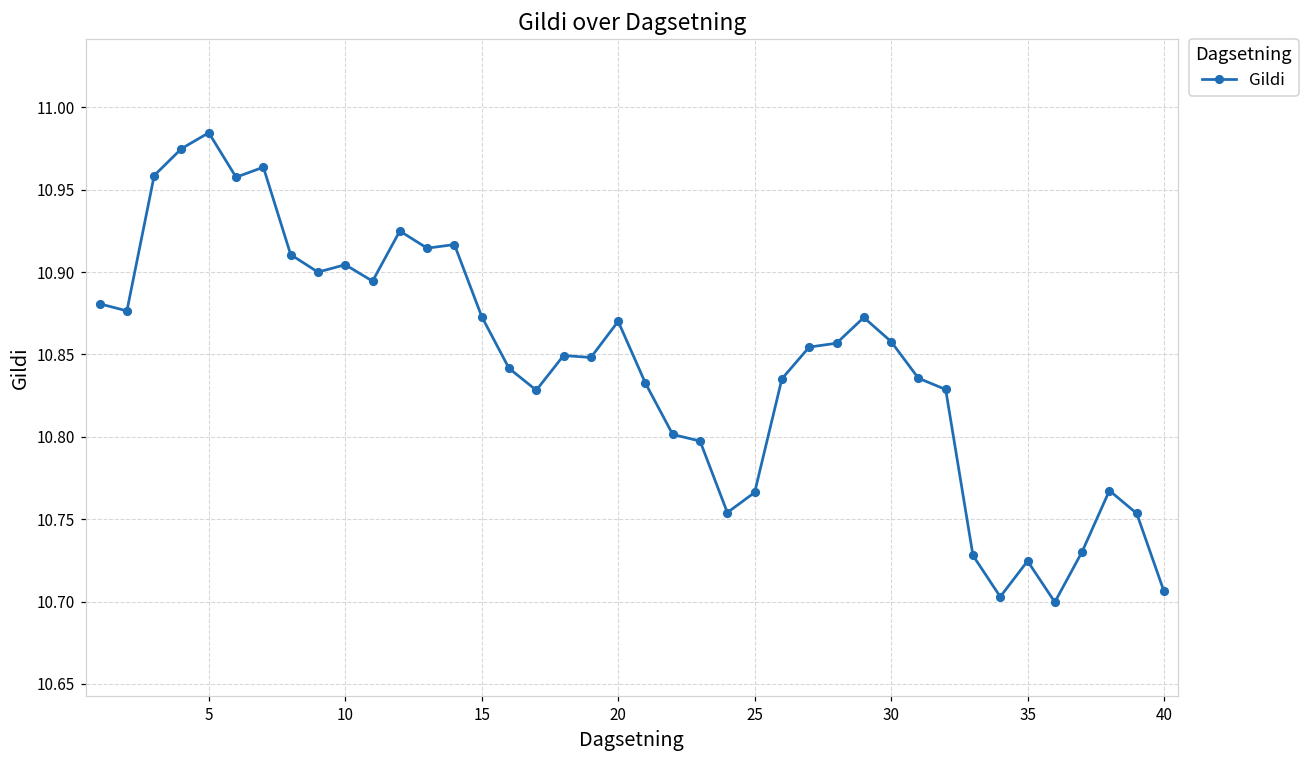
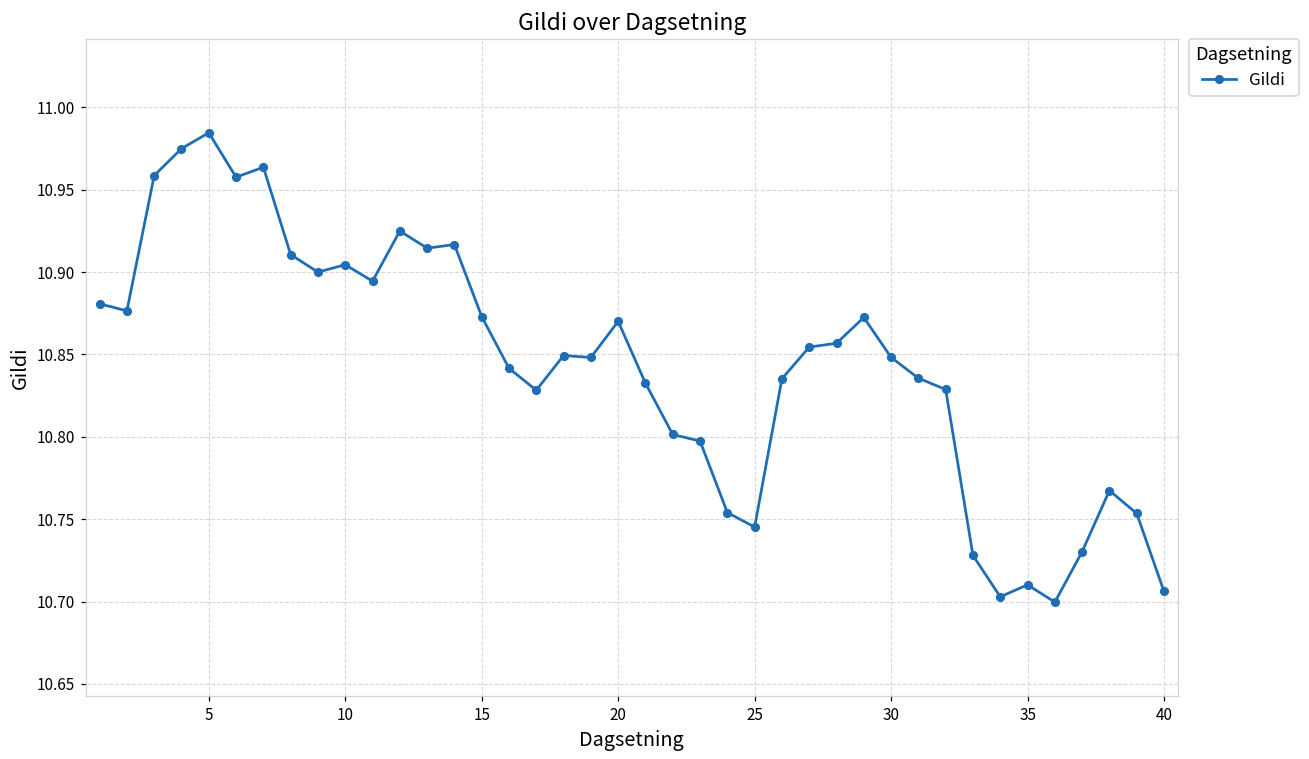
  {
    "5": 10.985,
    "10": 10.905,
    "15": 10.873,
    "20": 10.870,
-   "25": 10.766,
-   "30": 10.858,
-   "35": 10.725,
+   "25": 10.745,
+   "30": 10.848,
+   "35": 10.710,
    "40": 10.706
  }
